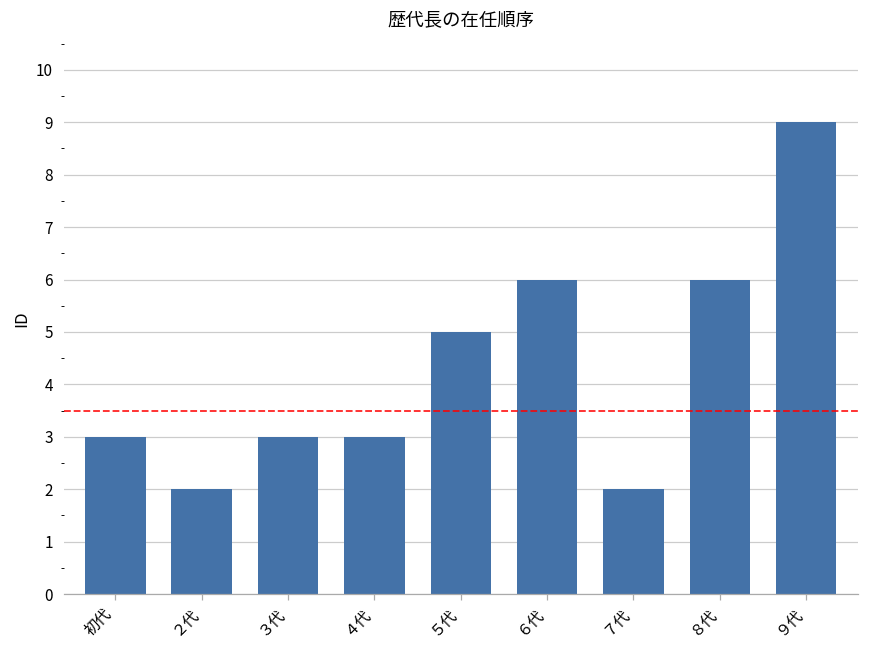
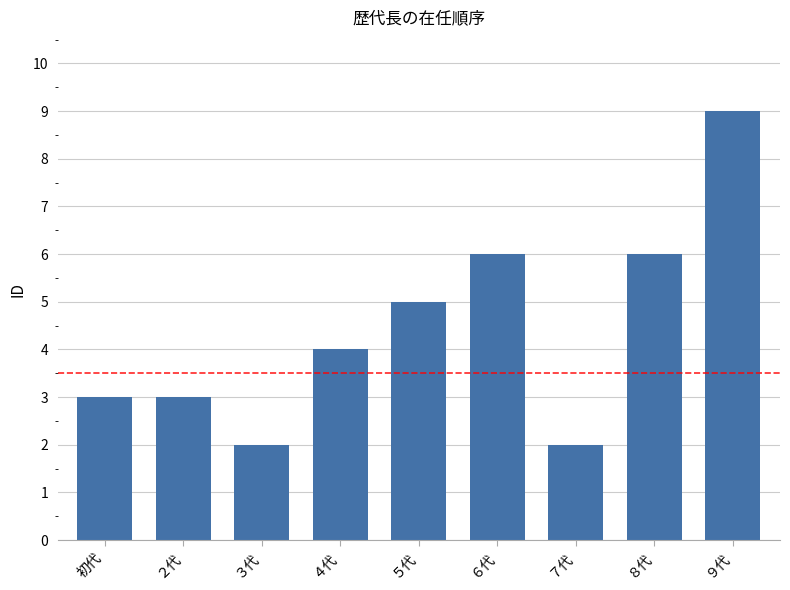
  {
    "初代": 3,
-   "２代": 2,
-   "３代": 3,
-   "４代": 3,
+   "２代": 3,
+   "３代": 2,
+   "４代": 4,
    "５代": 5,
    "６代": 6,
    "７代": 2,
    "８代": 6,
    "９代": 9
  }
